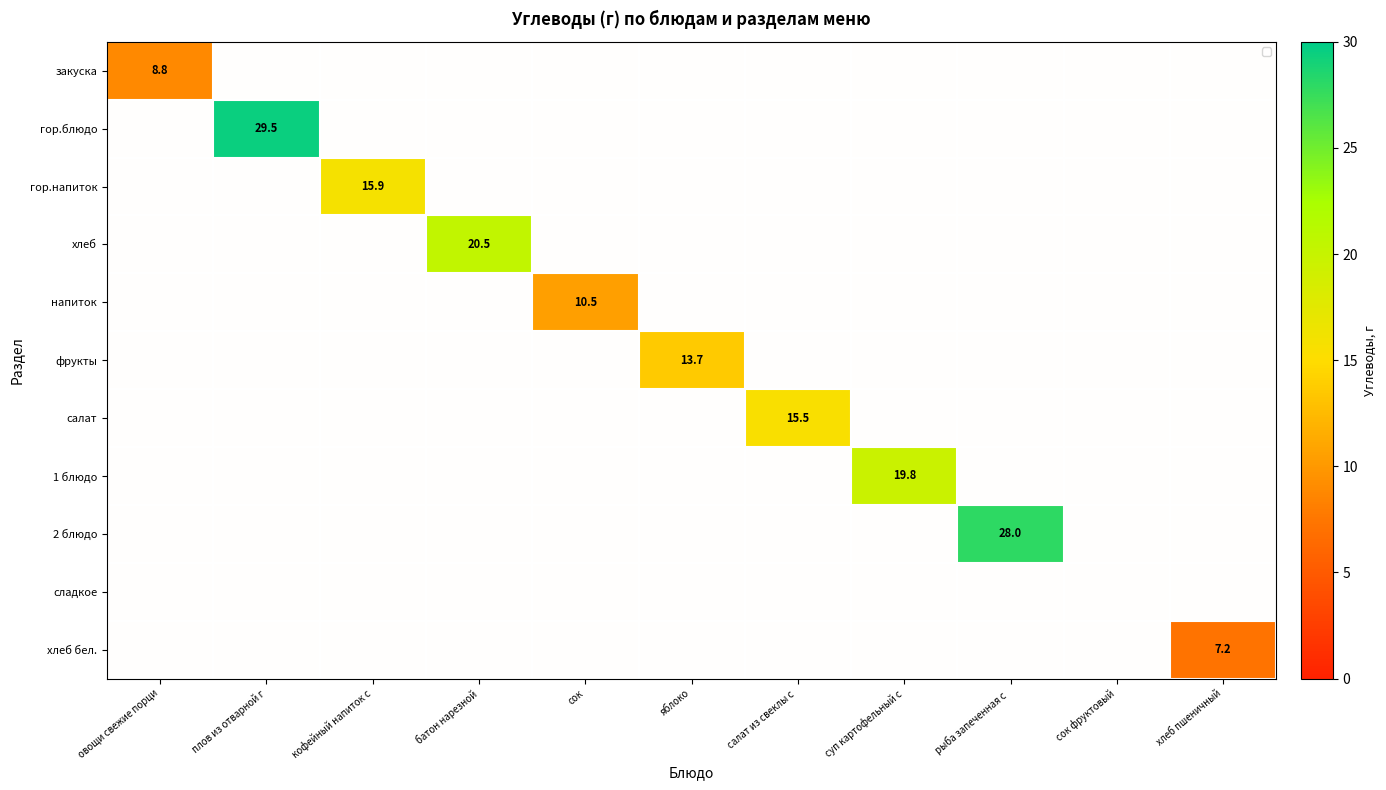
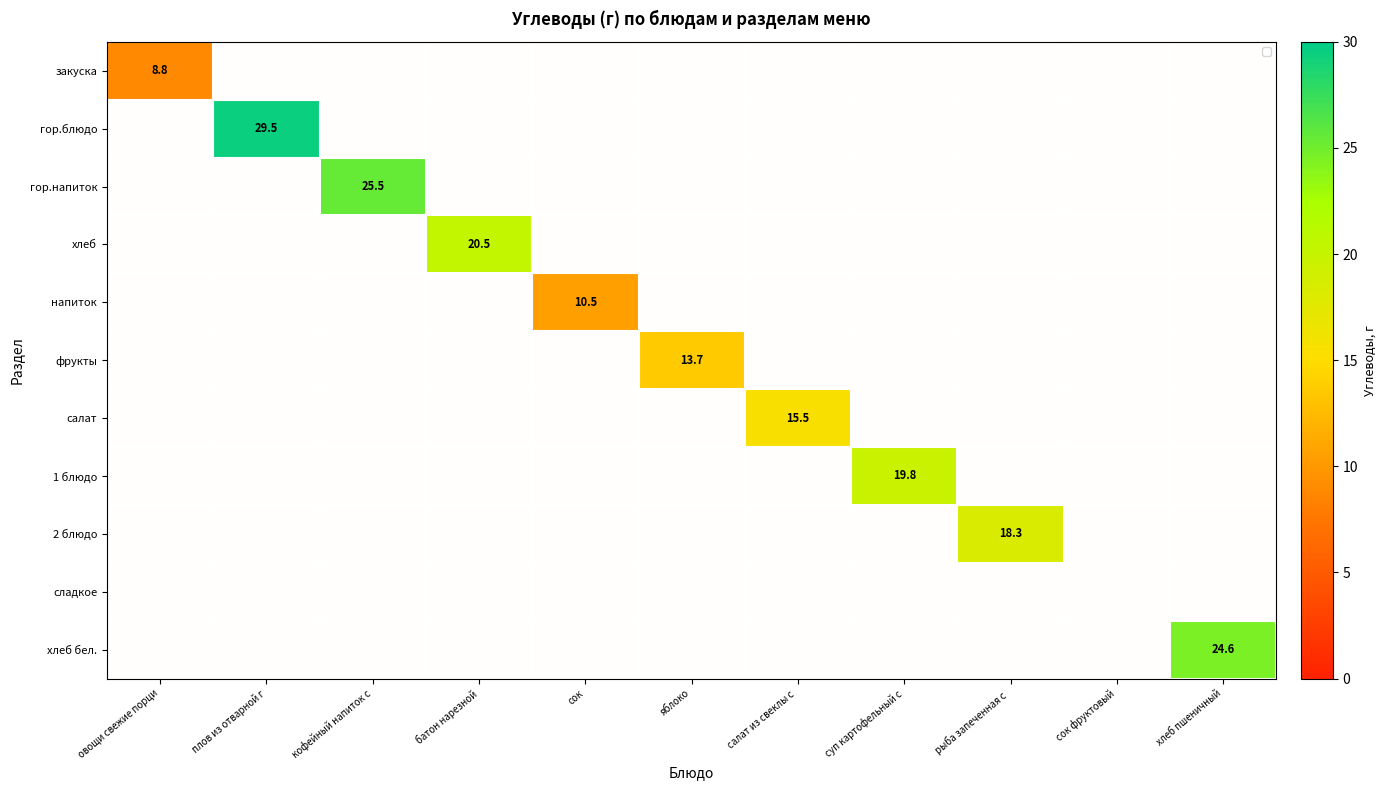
  {
    "закуска": {
      "овощи свежие порци": 8.8
    },
    "гор.блюдо": {
      "плов из отварной г": 29.5
    },
    "гор.напиток": {
-     "кофейный напиток с": 15.9
+     "кофейный напиток с": 25.5
    },
    "хлеб": {
      "батон нарезной": 20.5
    },
    "напиток": {
      "сок": 10.5
    },
    "фрукты": {
      "яблоко": 13.7
    },
    "салат": {
      "салат из свеклы с": 15.5
    },
    "1 блюдо": {
      "суп картофельный с": 19.8
    },
    "2 блюдо": {
-     "рыба запеченная с": 28.0
+     "рыба запеченная с": 18.3
    },
    "хлеб бел.": {
-     "хлеб пшеничный": 7.2
+     "хлеб пшеничный": 24.6
    }
  }
